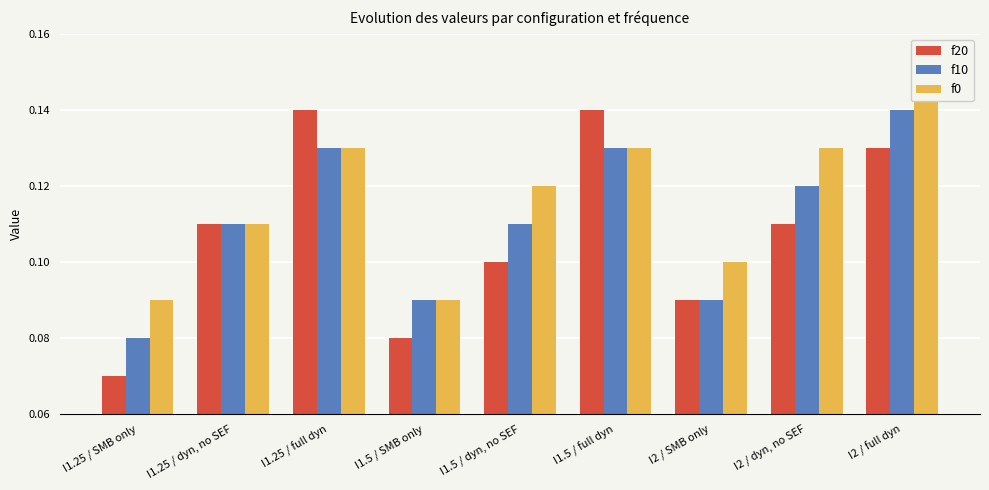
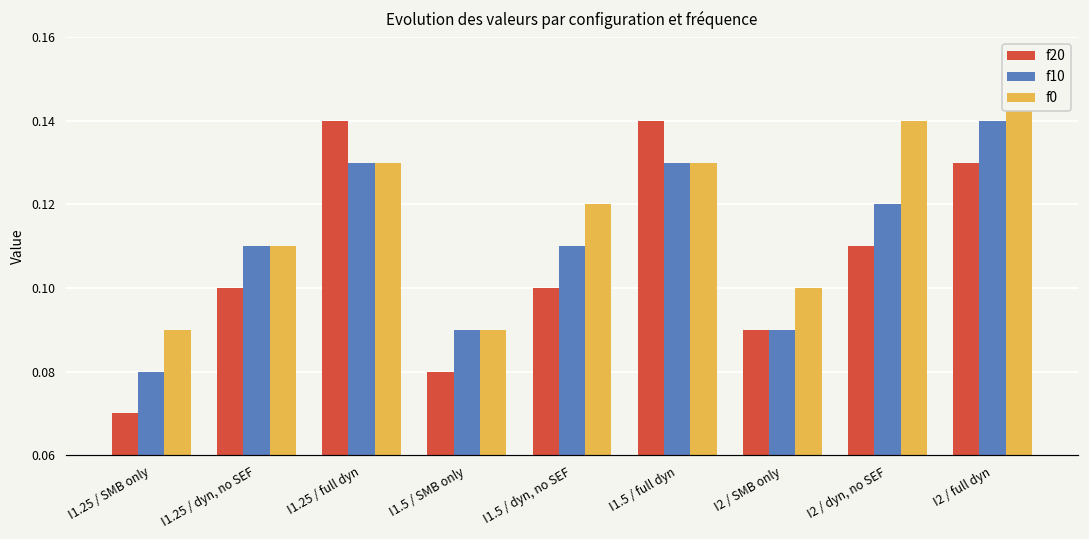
  {
    "f20": {
      "I1.25 / SMB only": 0.07,
-     "I1.25 / dyn, no SEF": 0.11,
+     "I1.25 / dyn, no SEF": 0.10,
      "I1.25 / full dyn": 0.14,
      "I1.5 / SMB only": 0.08,
      "I1.5 / dyn, no SEF": 0.10,
      "I1.5 / full dyn": 0.14,
      "I2 / SMB only": 0.09,
      "I2 / dyn, no SEF": 0.11,
      "I2 / full dyn": 0.13
    },
    "f10": {
      "I1.25 / SMB only": 0.08,
      "I1.25 / dyn, no SEF": 0.11,
      "I1.25 / full dyn": 0.13,
      "I1.5 / SMB only": 0.09,
      "I1.5 / dyn, no SEF": 0.11,
      "I1.5 / full dyn": 0.13,
      "I2 / SMB only": 0.09,
      "I2 / dyn, no SEF": 0.12,
      "I2 / full dyn": 0.14
    },
    "f0": {
      "I1.25 / SMB only": 0.09,
      "I1.25 / dyn, no SEF": 0.11,
      "I1.25 / full dyn": 0.13,
      "I1.5 / SMB only": 0.09,
      "I1.5 / dyn, no SEF": 0.12,
      "I1.5 / full dyn": 0.13,
      "I2 / SMB only": 0.10,
-     "I2 / dyn, no SEF": 0.13
+     "I2 / dyn, no SEF": 0.14
    }
  }
